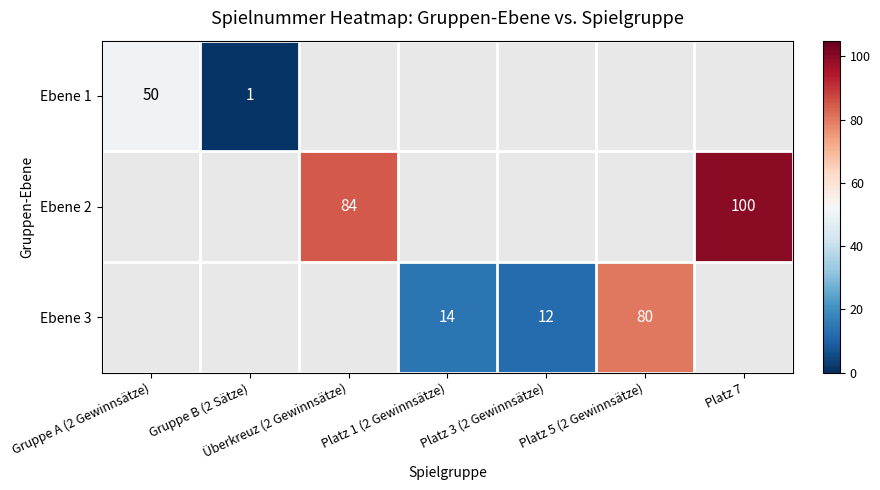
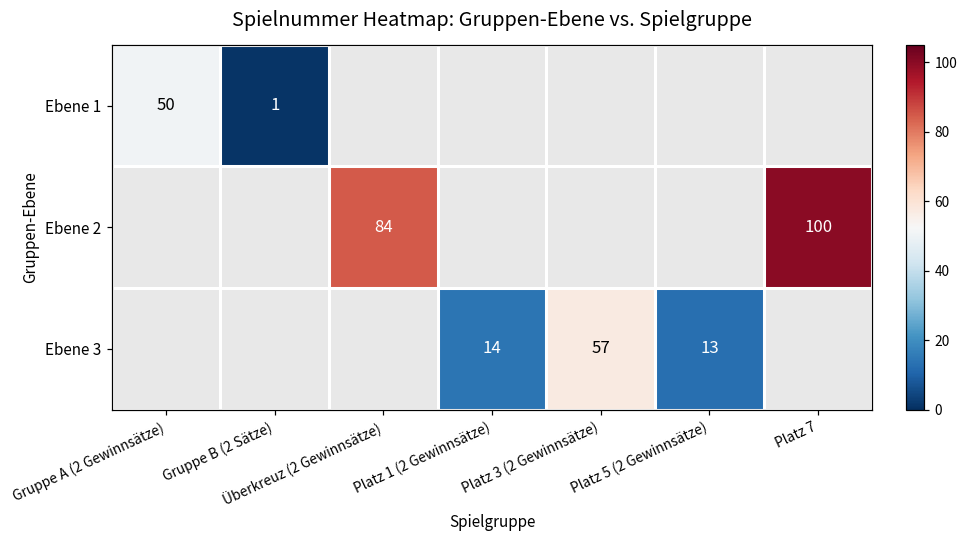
  {
    "Ebene 1": {
      "Gruppe A (2 Gewinnsätze)": 50,
      "Gruppe B (2 Sätze)": 1
    },
    "Ebene 2": {
      "Überkreuz (2 Gewinnsätze)": 84,
      "Platz 7": 100
    },
    "Ebene 3": {
      "Platz 1 (2 Gewinnsätze)": 14,
-     "Platz 3 (2 Gewinnsätze)": 12,
-     "Platz 5 (2 Gewinnsätze)": 80
+     "Platz 3 (2 Gewinnsätze)": 57,
+     "Platz 5 (2 Gewinnsätze)": 13
    }
  }
